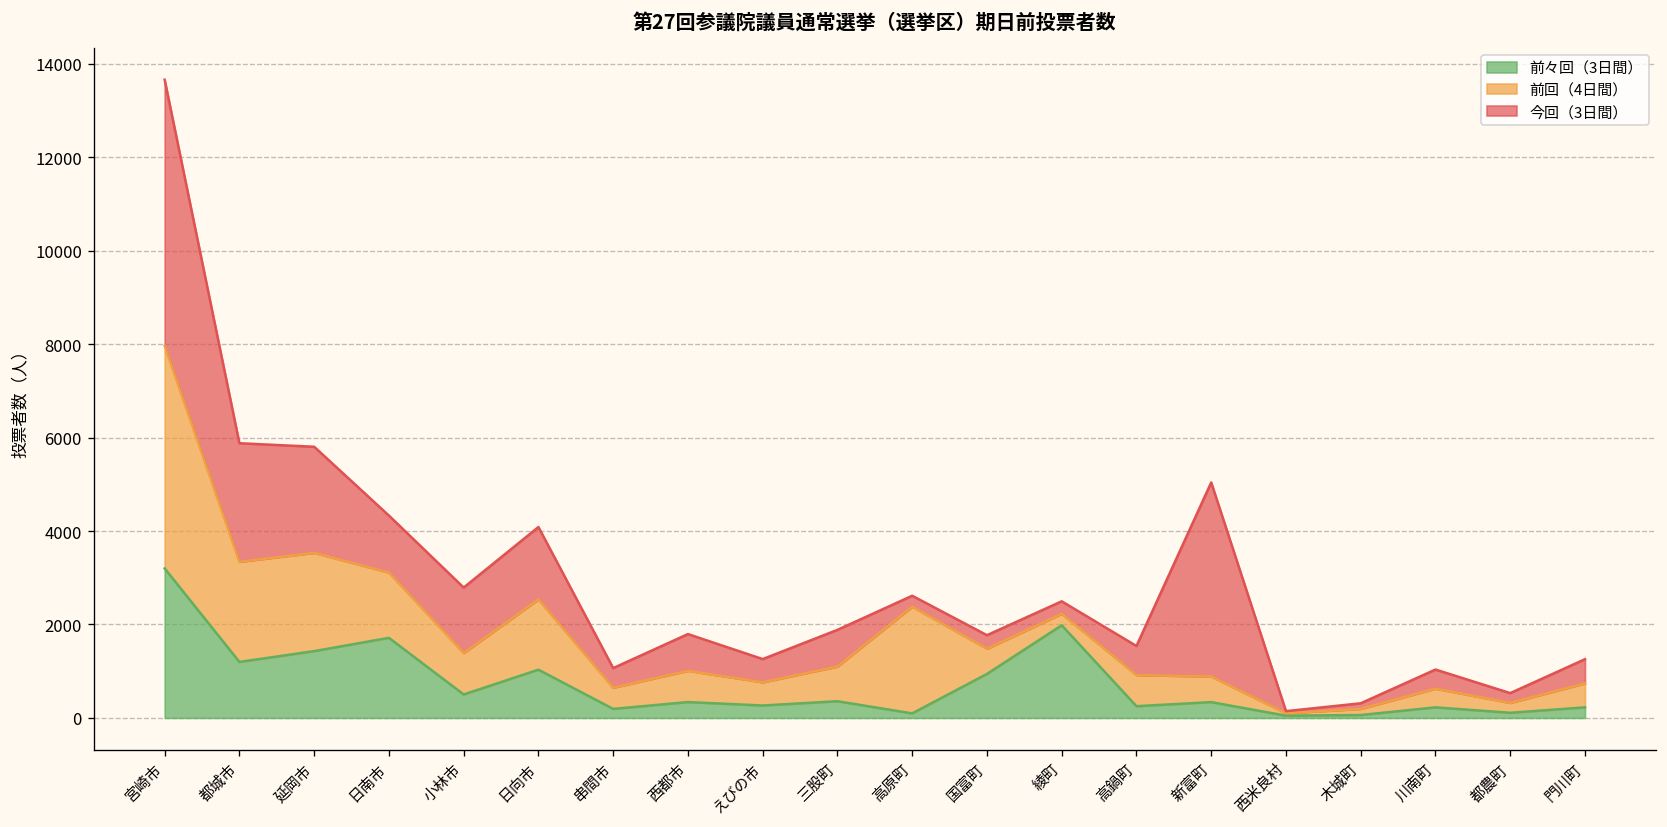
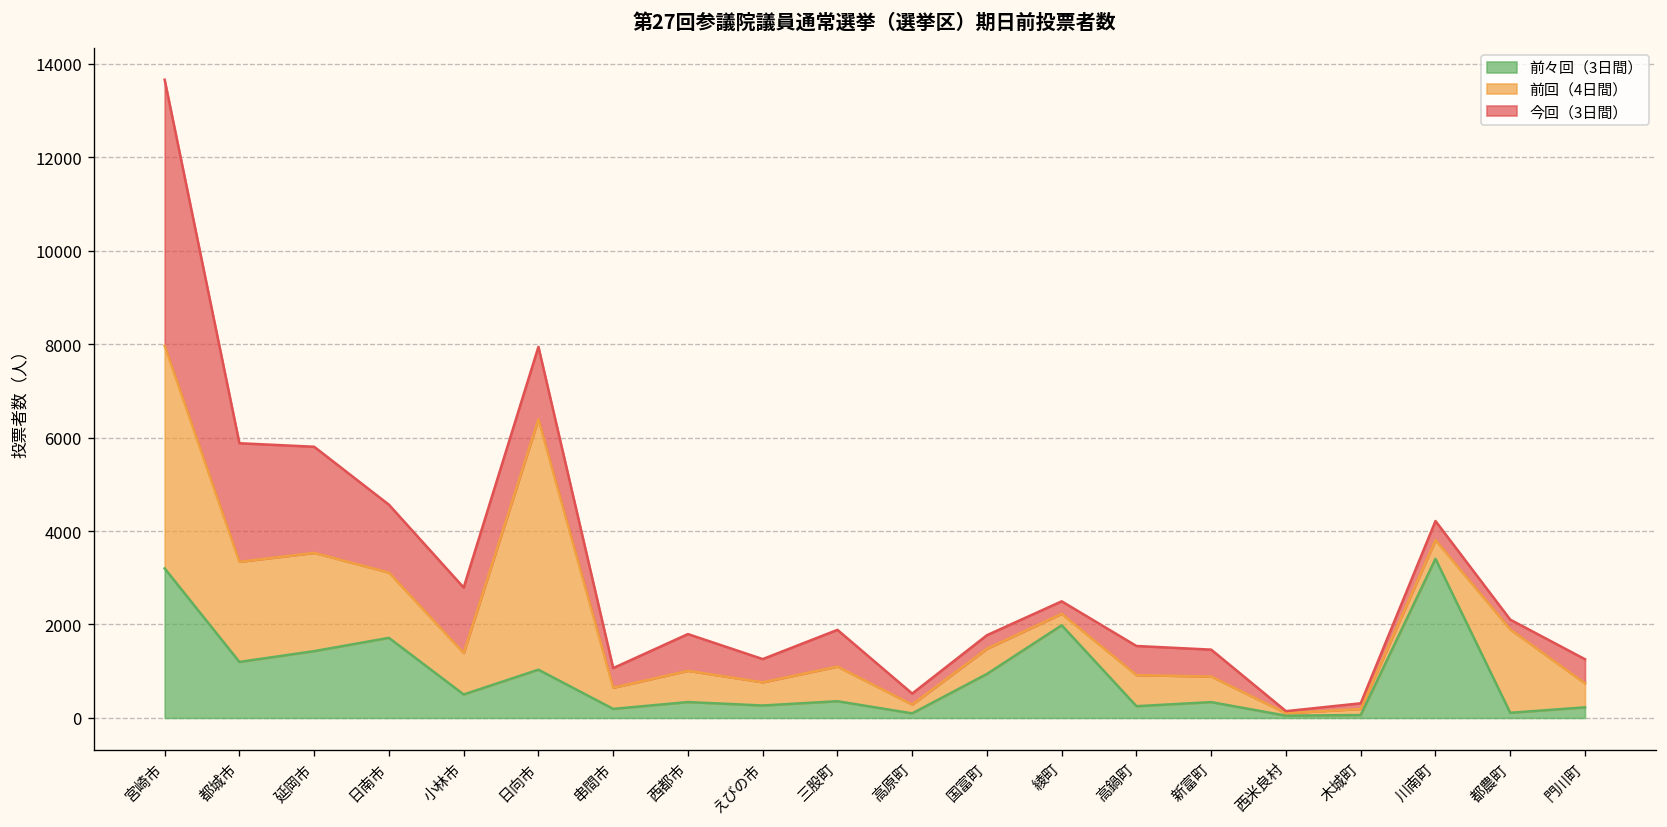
  {
    "前々回（3日間）": {
      "宮崎市": 3200,
      "都城市": 1200,
      "延岡市": 1400,
      "日南市": 1700,
      "小林市": 500,
      "日向市": 1000,
      "串間市": 200,
      "西都市": 300,
      "えびの市": 300,
      "三股町": 400,
      "高原町": 100,
      "国富町": 900,
      "綾町": 2000,
      "高鍋町": 300,
      "新富町": 300,
      "木城町": 100,
-     "川南町": 200,
+     "川南町": 3400,
      "都農町": 100,
      "門川町": 200
    },
    "前回（4日間）": {
      "宮崎市": 4800,
      "都城市": 2100,
      "延岡市": 2100,
      "日南市": 1400,
      "小林市": 900,
-     "日向市": 1500,
+     "日向市": 5400,
      "串間市": 500,
      "西都市": 700,
      "えびの市": 500,
      "三股町": 700,
-     "高原町": 2300,
+     "高原町": 200,
      "国富町": 500,
      "綾町": 200,
      "高鍋町": 700,
      "新富町": 500,
      "木城町": 100,
      "川南町": 400,
-     "都農町": 200,
+     "都農町": 1800,
      "門川町": 500
    },
    "今回（3日間）": {
      "宮崎市": 5700,
      "都城市": 2500,
      "延岡市": 2300,
-     "日南市": 1200,
+     "日南市": 1500,
      "小林市": 1400,
      "日向市": 1500,
      "串間市": 400,
      "西都市": 800,
      "えびの市": 500,
      "三股町": 800,
      "高原町": 200,
      "国富町": 300,
      "綾町": 300,
      "高鍋町": 600,
-     "新富町": 4200,
+     "新富町": 600,
      "木城町": 100,
      "川南町": 400,
      "都農町": 200,
      "門川町": 500
    }
  }
